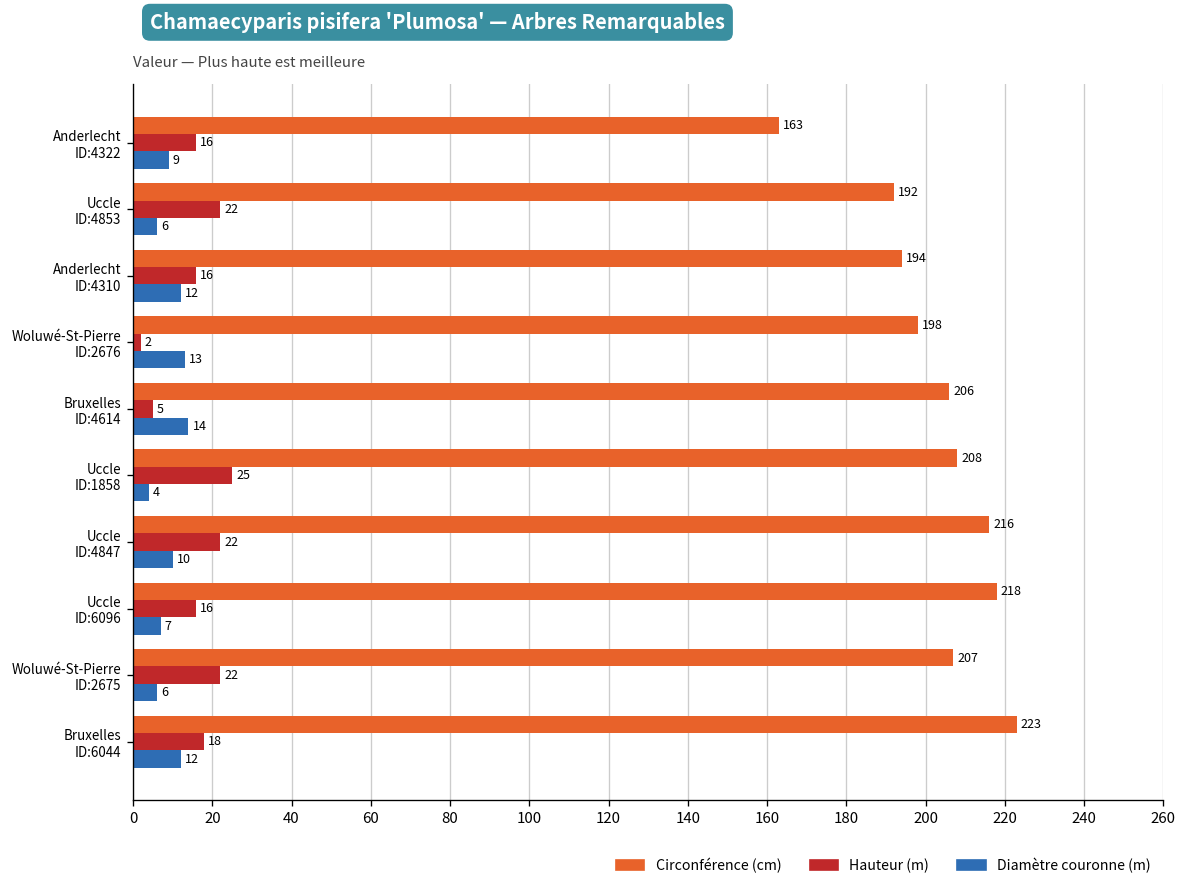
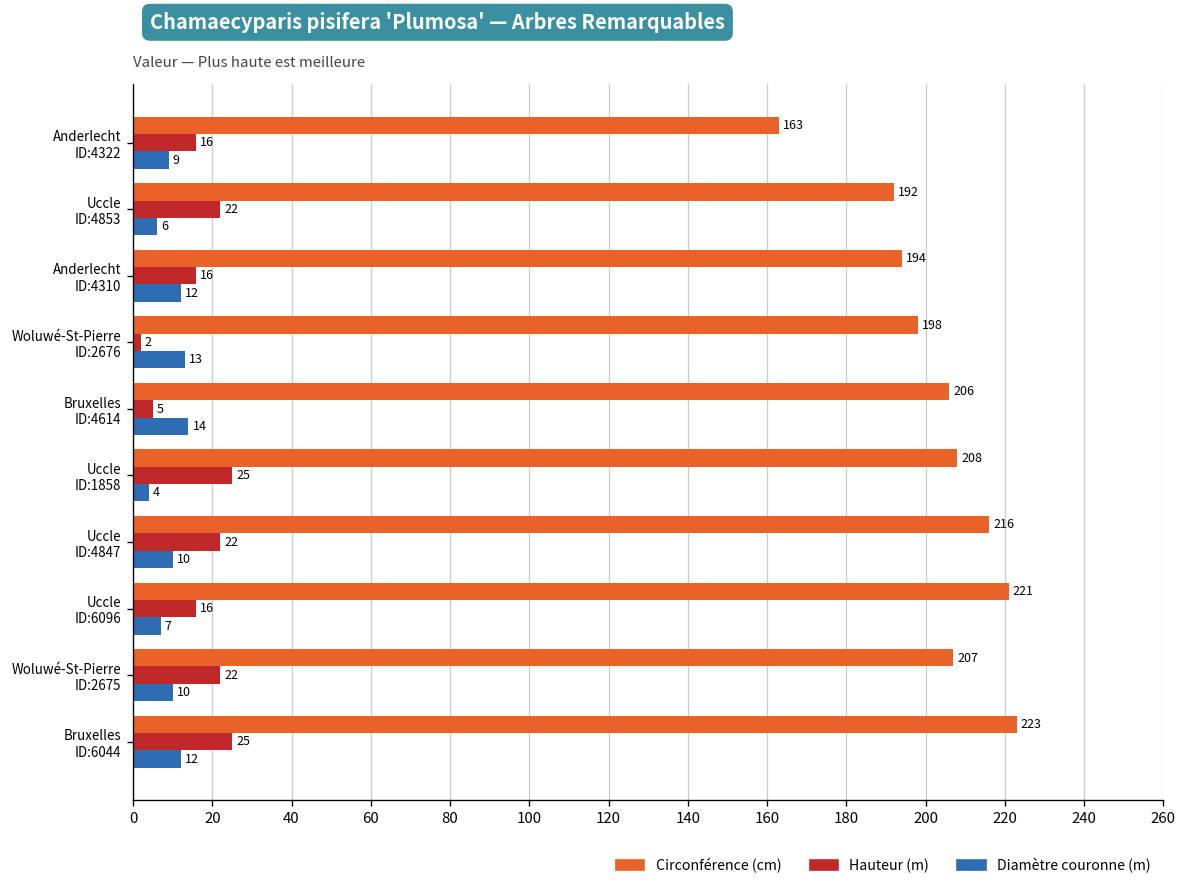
  {
    "Circonférence (cm)": {
      "Anderlecht ID:4322": 163,
      "Uccle ID:4853": 192,
      "Anderlecht ID:4310": 194,
      "Woluwé-St-Pierre ID:2676": 198,
      "Bruxelles ID:4614": 206,
      "Uccle ID:1858": 208,
      "Uccle ID:4847": 216,
-     "Uccle ID:6096": 218,
+     "Uccle ID:6096": 221,
      "Woluwé-St-Pierre ID:2675": 207,
      "Bruxelles ID:6044": 223
    },
    "Hauteur (m)": {
      "Anderlecht ID:4322": 16,
      "Uccle ID:4853": 22,
      "Anderlecht ID:4310": 16,
      "Woluwé-St-Pierre ID:2676": 2,
      "Bruxelles ID:4614": 5,
      "Uccle ID:1858": 25,
      "Uccle ID:4847": 22,
      "Uccle ID:6096": 16,
      "Woluwé-St-Pierre ID:2675": 22,
-     "Bruxelles ID:6044": 18
+     "Bruxelles ID:6044": 25
    },
    "Diamètre couronne (m)": {
      "Anderlecht ID:4322": 9,
      "Uccle ID:4853": 6,
      "Anderlecht ID:4310": 12,
      "Woluwé-St-Pierre ID:2676": 13,
      "Bruxelles ID:4614": 14,
      "Uccle ID:1858": 4,
      "Uccle ID:4847": 10,
      "Uccle ID:6096": 7,
-     "Woluwé-St-Pierre ID:2675": 6,
+     "Woluwé-St-Pierre ID:2675": 10,
      "Bruxelles ID:6044": 12
    }
  }
